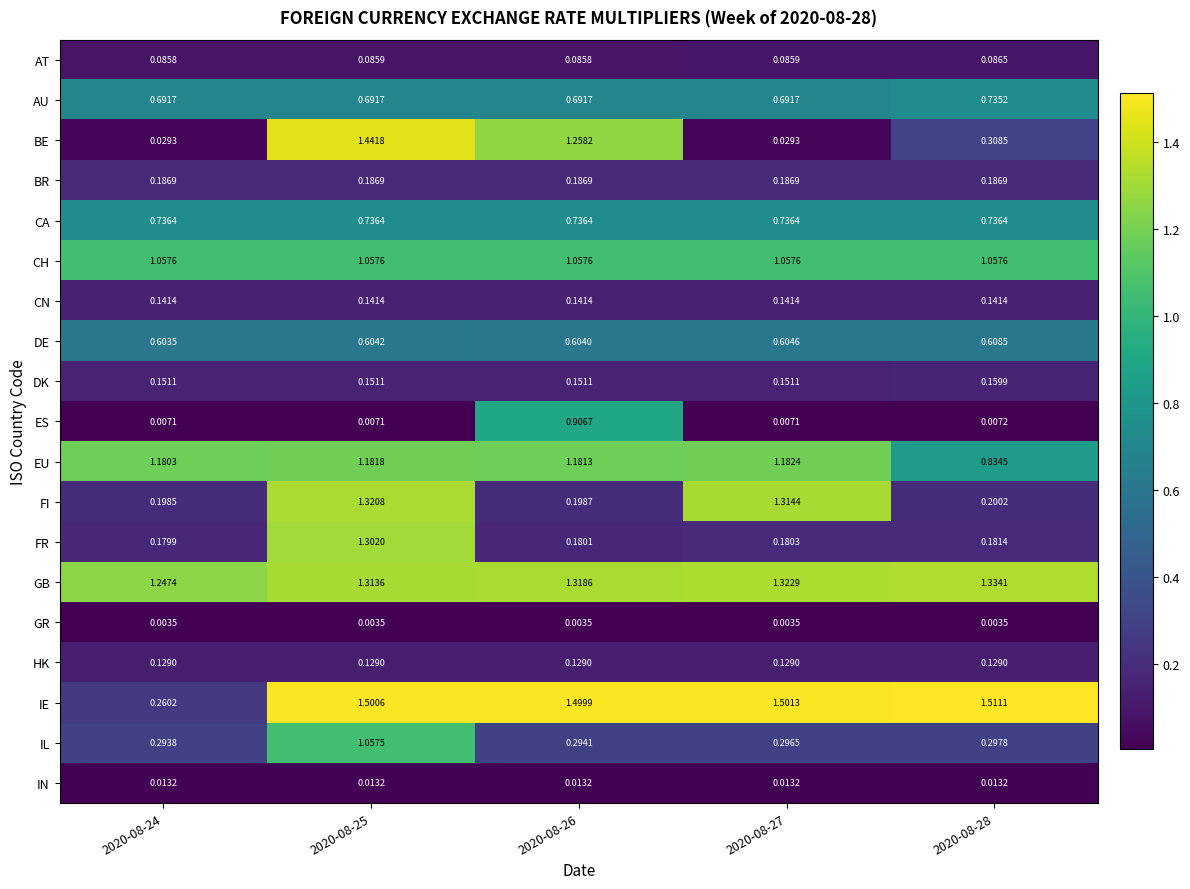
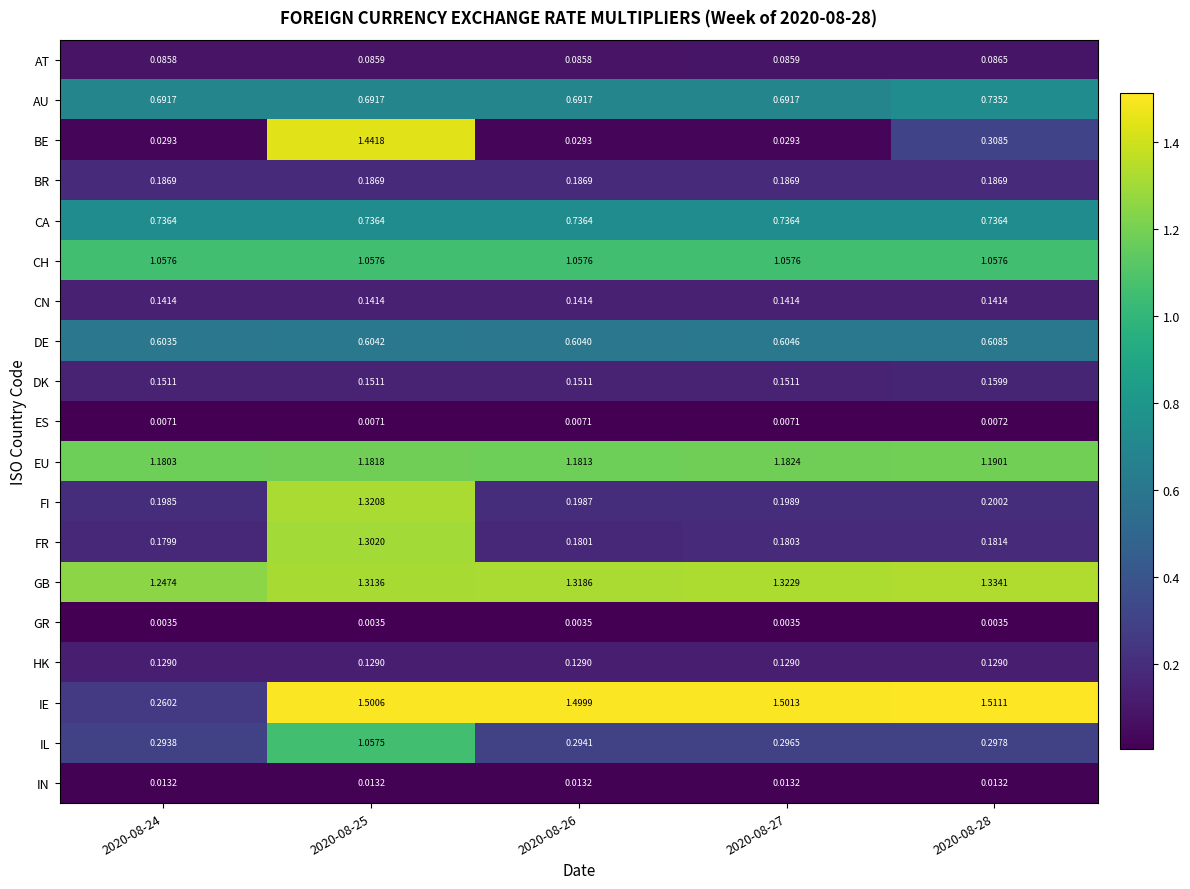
  {
    "AT": {
      "2020-08-24": 0.0858,
      "2020-08-25": 0.0859,
      "2020-08-26": 0.0858,
      "2020-08-27": 0.0859,
      "2020-08-28": 0.0865
    },
    "AU": {
      "2020-08-24": 0.6917,
      "2020-08-25": 0.6917,
      "2020-08-26": 0.6917,
      "2020-08-27": 0.6917,
      "2020-08-28": 0.7352
    },
    "BE": {
      "2020-08-24": 0.0293,
      "2020-08-25": 1.4418,
-     "2020-08-26": 1.2582,
+     "2020-08-26": 0.0293,
      "2020-08-27": 0.0293,
      "2020-08-28": 0.3085
    },
    "BR": {
      "2020-08-24": 0.1869,
      "2020-08-25": 0.1869,
      "2020-08-26": 0.1869,
      "2020-08-27": 0.1869,
      "2020-08-28": 0.1869
    },
    "CA": {
      "2020-08-24": 0.7364,
      "2020-08-25": 0.7364,
      "2020-08-26": 0.7364,
      "2020-08-27": 0.7364,
      "2020-08-28": 0.7364
    },
    "CH": {
      "2020-08-24": 1.0576,
      "2020-08-25": 1.0576,
      "2020-08-26": 1.0576,
      "2020-08-27": 1.0576,
      "2020-08-28": 1.0576
    },
    "CN": {
      "2020-08-24": 0.1414,
      "2020-08-25": 0.1414,
      "2020-08-26": 0.1414,
      "2020-08-27": 0.1414,
      "2020-08-28": 0.1414
    },
    "DE": {
      "2020-08-24": 0.6035,
      "2020-08-25": 0.6042,
      "2020-08-26": 0.6040,
      "2020-08-27": 0.6046,
      "2020-08-28": 0.6085
    },
    "DK": {
      "2020-08-24": 0.1511,
      "2020-08-25": 0.1511,
      "2020-08-26": 0.1511,
      "2020-08-27": 0.1511,
      "2020-08-28": 0.1599
    },
    "ES": {
      "2020-08-24": 0.0071,
      "2020-08-25": 0.0071,
-     "2020-08-26": 0.9067,
+     "2020-08-26": 0.0071,
      "2020-08-27": 0.0071,
      "2020-08-28": 0.0072
    },
    "EU": {
      "2020-08-24": 1.1803,
      "2020-08-25": 1.1818,
      "2020-08-26": 1.1813,
      "2020-08-27": 1.1824,
-     "2020-08-28": 0.8345
+     "2020-08-28": 1.1901
    },
    "FI": {
      "2020-08-24": 0.1985,
      "2020-08-25": 1.3208,
      "2020-08-26": 0.1987,
-     "2020-08-27": 1.3144,
+     "2020-08-27": 0.1989,
      "2020-08-28": 0.2002
    },
    "FR": {
      "2020-08-24": 0.1799,
      "2020-08-25": 1.3020,
      "2020-08-26": 0.1801,
      "2020-08-27": 0.1803,
      "2020-08-28": 0.1814
    },
    "GB": {
      "2020-08-24": 1.2474,
      "2020-08-25": 1.3136,
      "2020-08-26": 1.3186,
      "2020-08-27": 1.3229,
      "2020-08-28": 1.3341
    },
    "GR": {
      "2020-08-24": 0.0035,
      "2020-08-25": 0.0035,
      "2020-08-26": 0.0035,
      "2020-08-27": 0.0035,
      "2020-08-28": 0.0035
    },
    "HK": {
      "2020-08-24": 0.1290,
      "2020-08-25": 0.1290,
      "2020-08-26": 0.1290,
      "2020-08-27": 0.1290,
      "2020-08-28": 0.1290
    },
    "IE": {
      "2020-08-24": 0.2602,
      "2020-08-25": 1.5006,
      "2020-08-26": 1.4999,
      "2020-08-27": 1.5013,
      "2020-08-28": 1.5111
    },
    "IL": {
      "2020-08-24": 0.2938,
      "2020-08-25": 1.0575,
      "2020-08-26": 0.2941,
      "2020-08-27": 0.2965,
      "2020-08-28": 0.2978
    },
    "IN": {
      "2020-08-24": 0.0132,
      "2020-08-25": 0.0132,
      "2020-08-26": 0.0132,
      "2020-08-27": 0.0132,
      "2020-08-28": 0.0132
    }
  }
